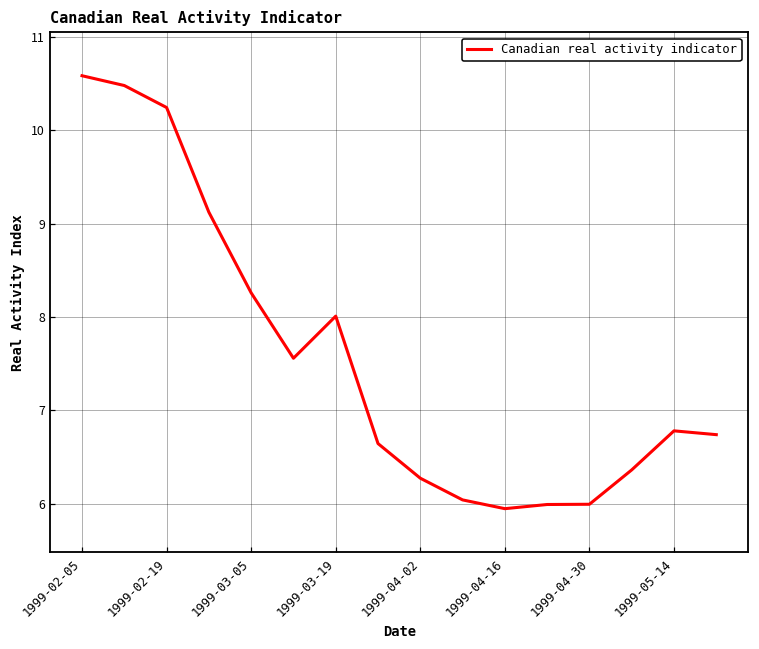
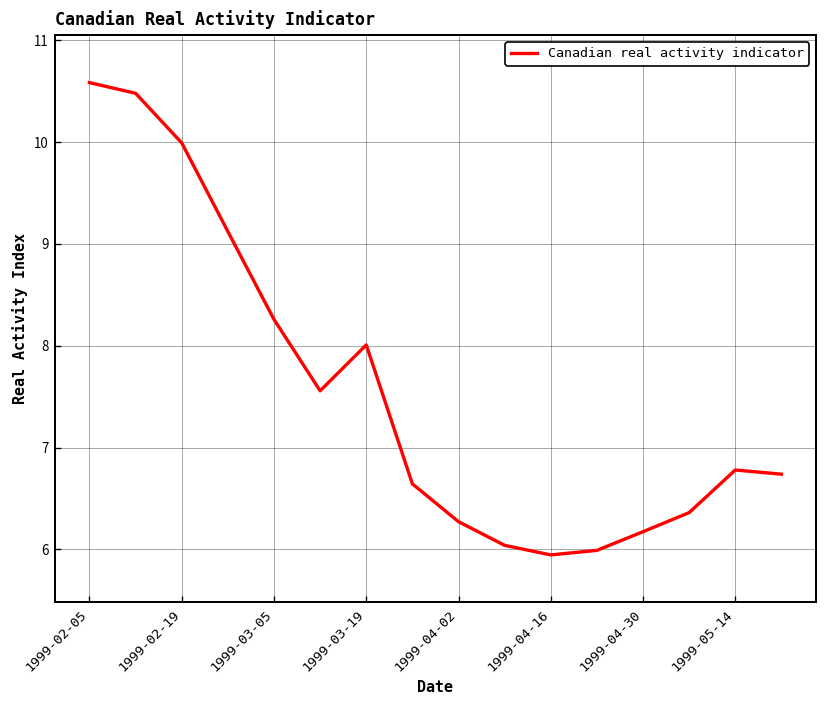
  {
    "1999-02-05": 10.6,
-   "1999-02-19": 10.2,
+   "1999-02-19": 10.0,
    "1999-03-05": 8.3,
    "1999-03-19": 8.0,
    "1999-04-02": 6.3,
    "1999-04-16": 5.9,
-   "1999-04-30": 6.0,
+   "1999-04-30": 6.2,
    "1999-05-14": 6.8
  }
